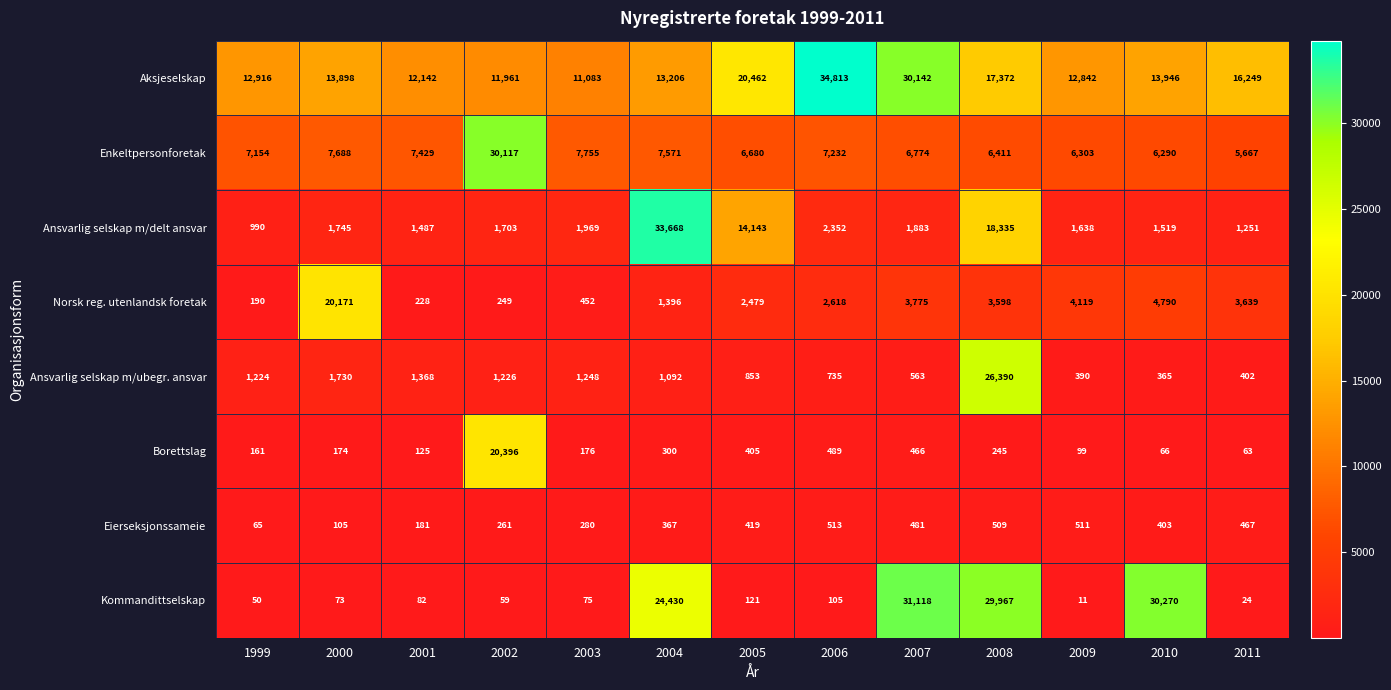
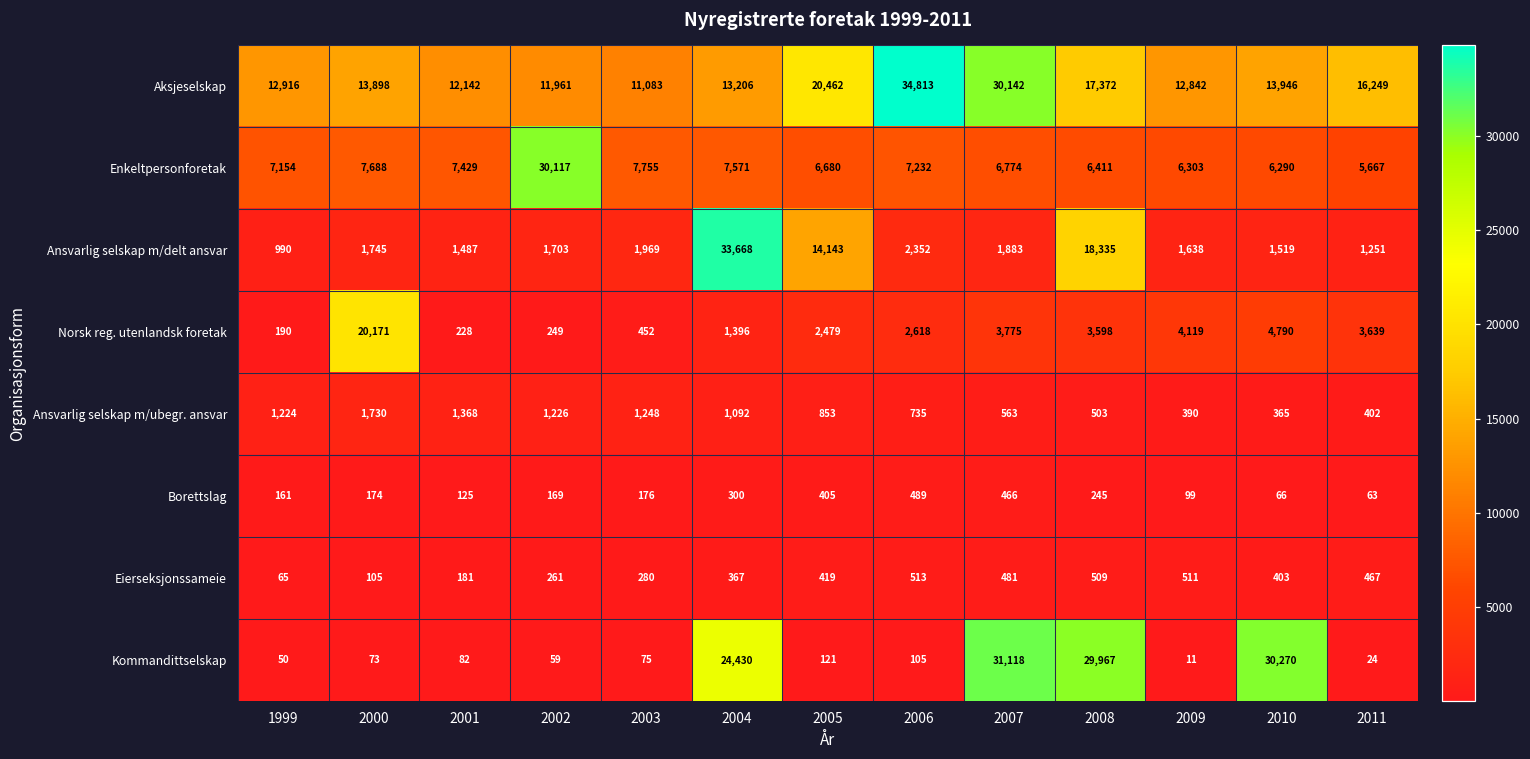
  {
    "Aksjeselskap": {
      "1999": "12,916",
      "2000": "13,898",
      "2001": "12,142",
      "2002": "11,961",
      "2003": "11,083",
      "2004": "13,206",
      "2005": "20,462",
      "2006": "34,813",
      "2007": "30,142",
      "2008": "17,372",
      "2009": "12,842",
      "2010": "13,946",
      "2011": "16,249"
    },
    "Enkeltpersonforetak": {
      "1999": "7,154",
      "2000": "7,688",
      "2001": "7,429",
      "2002": "30,117",
      "2003": "7,755",
      "2004": "7,571",
      "2005": "6,680",
      "2006": "7,232",
      "2007": "6,774",
      "2008": "6,411",
      "2009": "6,303",
      "2010": "6,290",
      "2011": "5,667"
    },
    "Ansvarlig selskap m/delt ansvar": {
      "1999": "990",
      "2000": "1,745",
      "2001": "1,487",
      "2002": "1,703",
      "2003": "1,969",
      "2004": "33,668",
      "2005": "14,143",
      "2006": "2,352",
      "2007": "1,883",
      "2008": "18,335",
      "2009": "1,638",
      "2010": "1,519",
      "2011": "1,251"
    },
    "Norsk reg. utenlandsk foretak": {
      "1999": "190",
      "2000": "20,171",
      "2001": "228",
      "2002": "249",
      "2003": "452",
      "2004": "1,396",
      "2005": "2,479",
      "2006": "2,618",
      "2007": "3,775",
      "2008": "3,598",
      "2009": "4,119",
      "2010": "4,790",
      "2011": "3,639"
    },
    "Ansvarlig selskap m/ubegr. ansvar": {
      "1999": "1,224",
      "2000": "1,730",
      "2001": "1,368",
      "2002": "1,226",
      "2003": "1,248",
      "2004": "1,092",
      "2005": "853",
      "2006": "735",
      "2007": "563",
-     "2008": "26,390",
+     "2008": "503",
      "2009": "390",
      "2010": "365",
      "2011": "402"
    },
    "Borettslag": {
      "1999": "161",
      "2000": "174",
      "2001": "125",
-     "2002": "20,396",
+     "2002": "169",
      "2003": "176",
      "2004": "300",
      "2005": "405",
      "2006": "489",
      "2007": "466",
      "2008": "245",
      "2009": "99",
      "2010": "66",
      "2011": "63"
    },
    "Eierseksjonssameie": {
      "1999": "65",
      "2000": "105",
      "2001": "181",
      "2002": "261",
      "2003": "280",
      "2004": "367",
      "2005": "419",
      "2006": "513",
      "2007": "481",
      "2008": "509",
      "2009": "511",
      "2010": "403",
      "2011": "467"
    },
    "Kommandittselskap": {
      "1999": "50",
      "2000": "73",
      "2001": "82",
      "2002": "59",
      "2003": "75",
      "2004": "24,430",
      "2005": "121",
      "2006": "105",
      "2007": "31,118",
      "2008": "29,967",
      "2009": "11",
      "2010": "30,270",
      "2011": "24"
    }
  }
